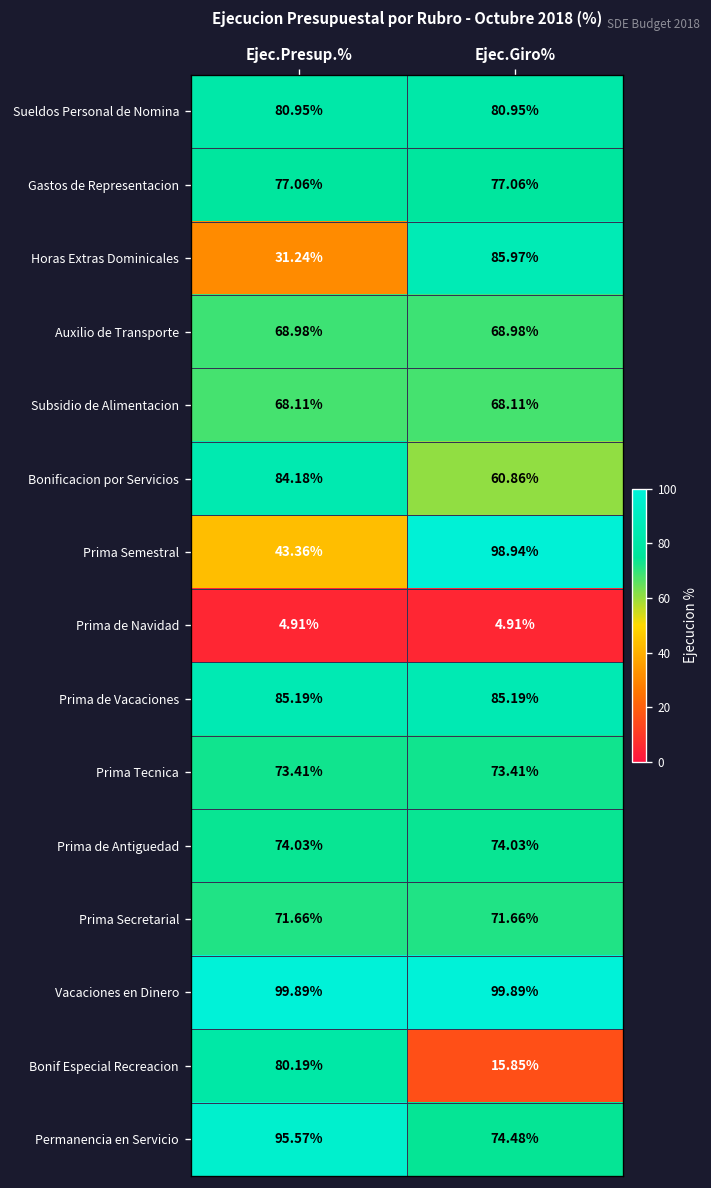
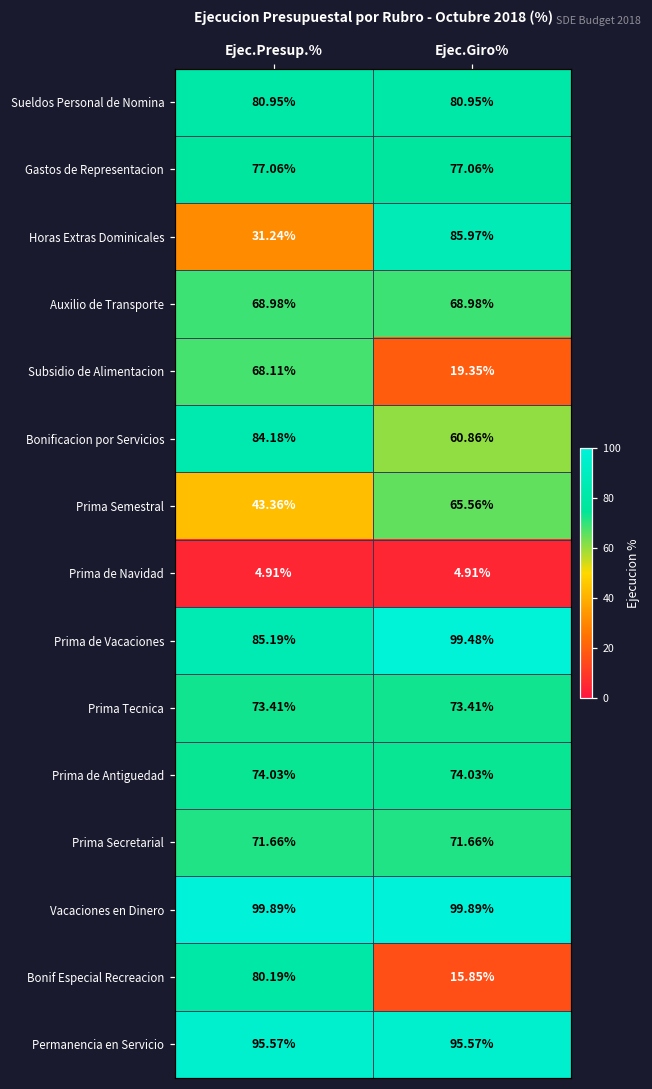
  {
    "Sueldos Personal de Nomina": {
      "Ejec.Presup.%": "80.95%",
      "Ejec.Giro%": "80.95%"
    },
    "Gastos de Representacion": {
      "Ejec.Presup.%": "77.06%",
      "Ejec.Giro%": "77.06%"
    },
    "Horas Extras Dominicales": {
      "Ejec.Presup.%": "31.24%",
      "Ejec.Giro%": "85.97%"
    },
    "Auxilio de Transporte": {
      "Ejec.Presup.%": "68.98%",
      "Ejec.Giro%": "68.98%"
    },
    "Subsidio de Alimentacion": {
      "Ejec.Presup.%": "68.11%",
-     "Ejec.Giro%": "68.11%"
+     "Ejec.Giro%": "19.35%"
    },
    "Bonificacion por Servicios": {
      "Ejec.Presup.%": "84.18%",
      "Ejec.Giro%": "60.86%"
    },
    "Prima Semestral": {
      "Ejec.Presup.%": "43.36%",
-     "Ejec.Giro%": "98.94%"
+     "Ejec.Giro%": "65.56%"
    },
    "Prima de Navidad": {
      "Ejec.Presup.%": "4.91%",
      "Ejec.Giro%": "4.91%"
    },
    "Prima de Vacaciones": {
      "Ejec.Presup.%": "85.19%",
-     "Ejec.Giro%": "85.19%"
+     "Ejec.Giro%": "99.48%"
    },
    "Prima Tecnica": {
      "Ejec.Presup.%": "73.41%",
      "Ejec.Giro%": "73.41%"
    },
    "Prima de Antiguedad": {
      "Ejec.Presup.%": "74.03%",
      "Ejec.Giro%": "74.03%"
    },
    "Prima Secretarial": {
      "Ejec.Presup.%": "71.66%",
      "Ejec.Giro%": "71.66%"
    },
    "Vacaciones en Dinero": {
      "Ejec.Presup.%": "99.89%",
      "Ejec.Giro%": "99.89%"
    },
    "Bonif Especial Recreacion": {
      "Ejec.Presup.%": "80.19%",
      "Ejec.Giro%": "15.85%"
    },
    "Permanencia en Servicio": {
      "Ejec.Presup.%": "95.57%",
-     "Ejec.Giro%": "74.48%"
+     "Ejec.Giro%": "95.57%"
    }
  }
